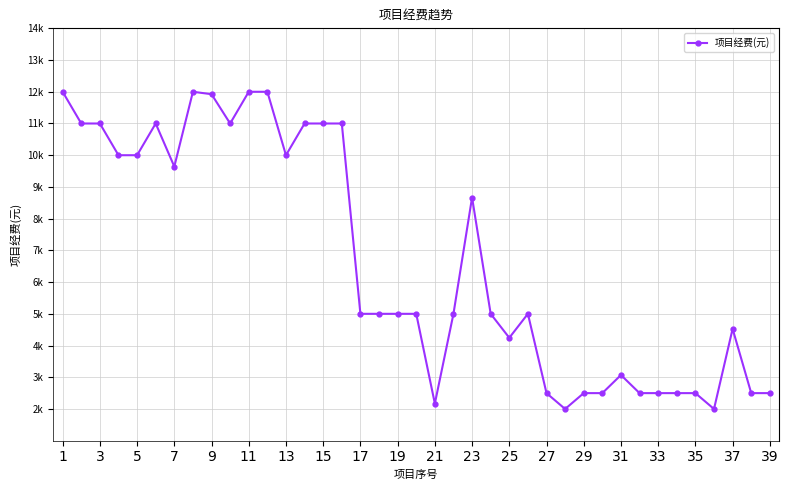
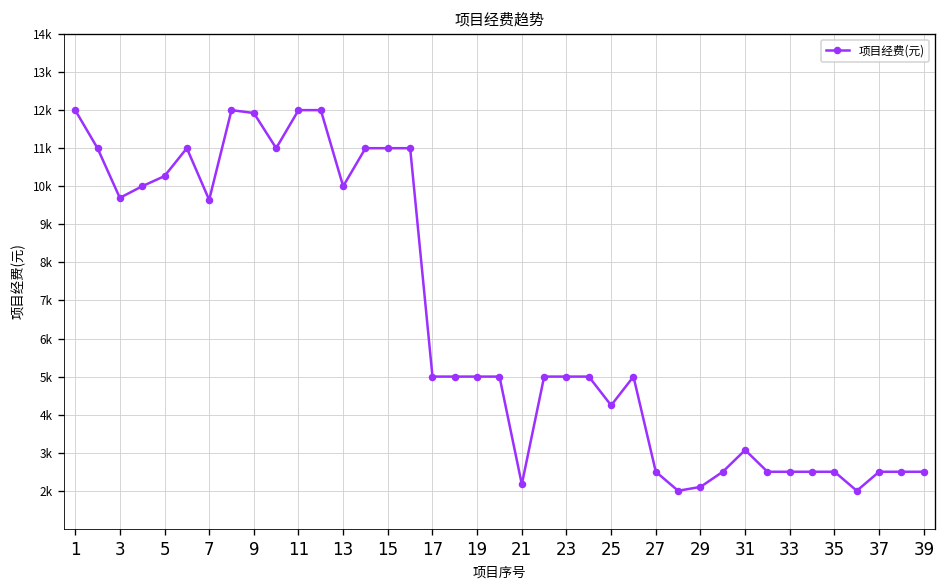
  {
    "1": 12000,
-   "3": 11000,
-   "5": 10000,
+   "3": 9700,
+   "5": 10300,
    "7": 9600,
    "9": 11900,
    "11": 12000,
    "13": 10000,
    "15": 11000,
    "17": 5000,
    "19": 5000,
    "21": 2200,
-   "23": 8700,
+   "23": 5000,
    "25": 4200,
    "27": 2500,
-   "29": 2500,
+   "29": 2100,
    "31": 3100,
    "33": 2500,
    "35": 2500,
-   "37": 4500,
+   "37": 2500,
    "39": 2500
  }
